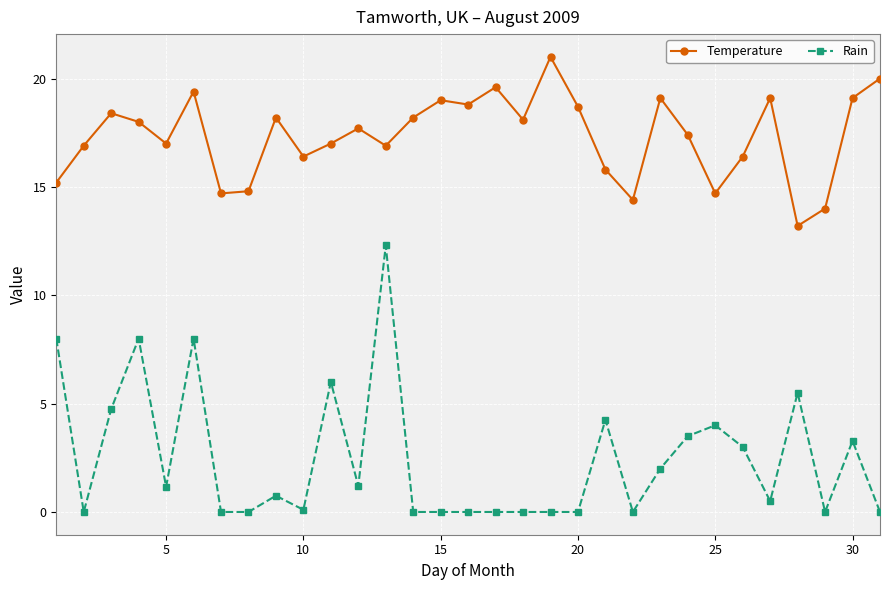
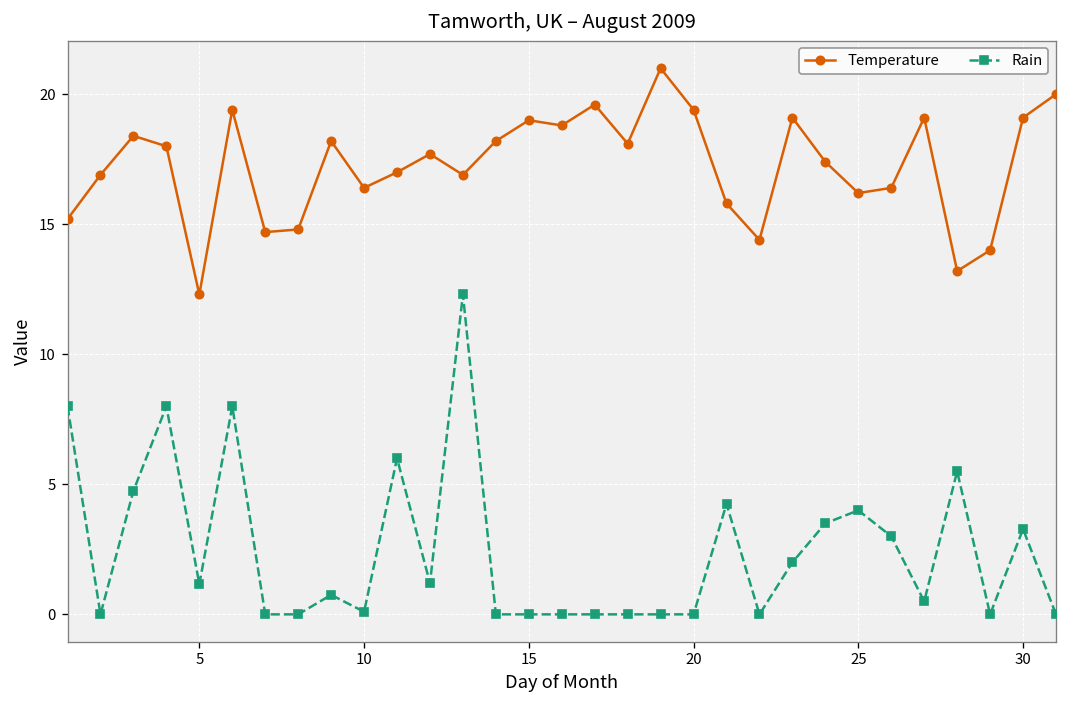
  {
    "Temperature": {
-     "5": 17.0,
+     "5": 12.3,
      "10": 16.4,
      "15": 19.0,
-     "20": 18.7,
-     "25": 14.7,
+     "20": 19.4,
+     "25": 16.2,
      "30": 19.1
    },
    "Rain": {
      "5": 1.2,
      "10": 0.1,
      "15": 0.0,
      "20": 0.0,
      "25": 4.0,
      "30": 3.3
    }
  }
